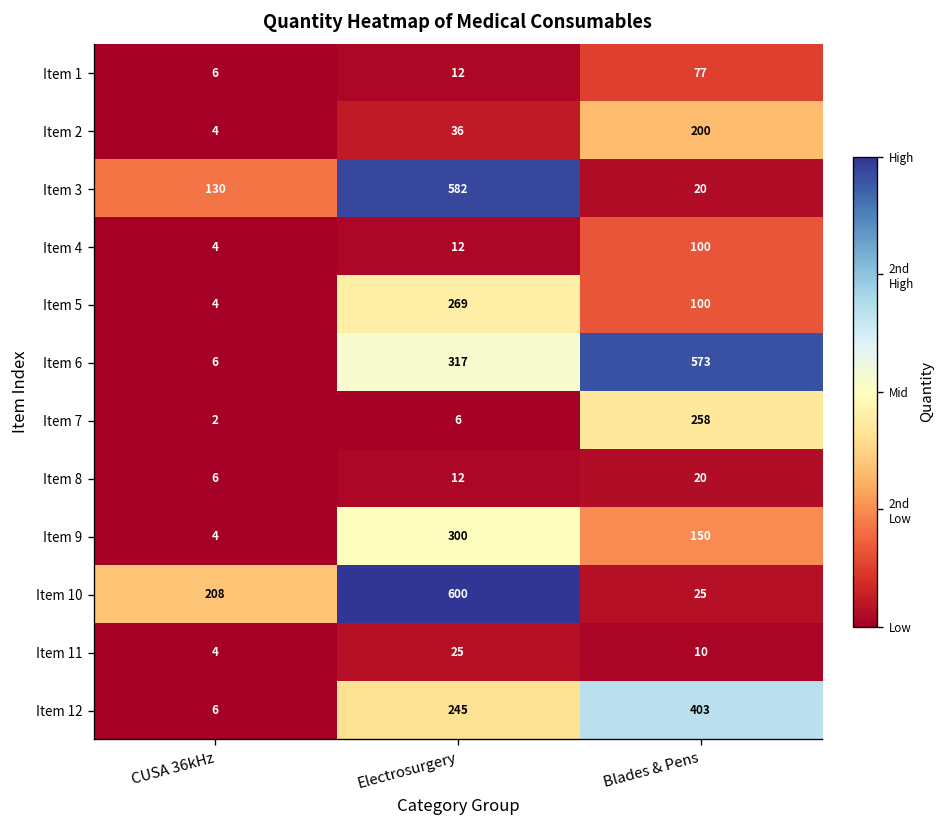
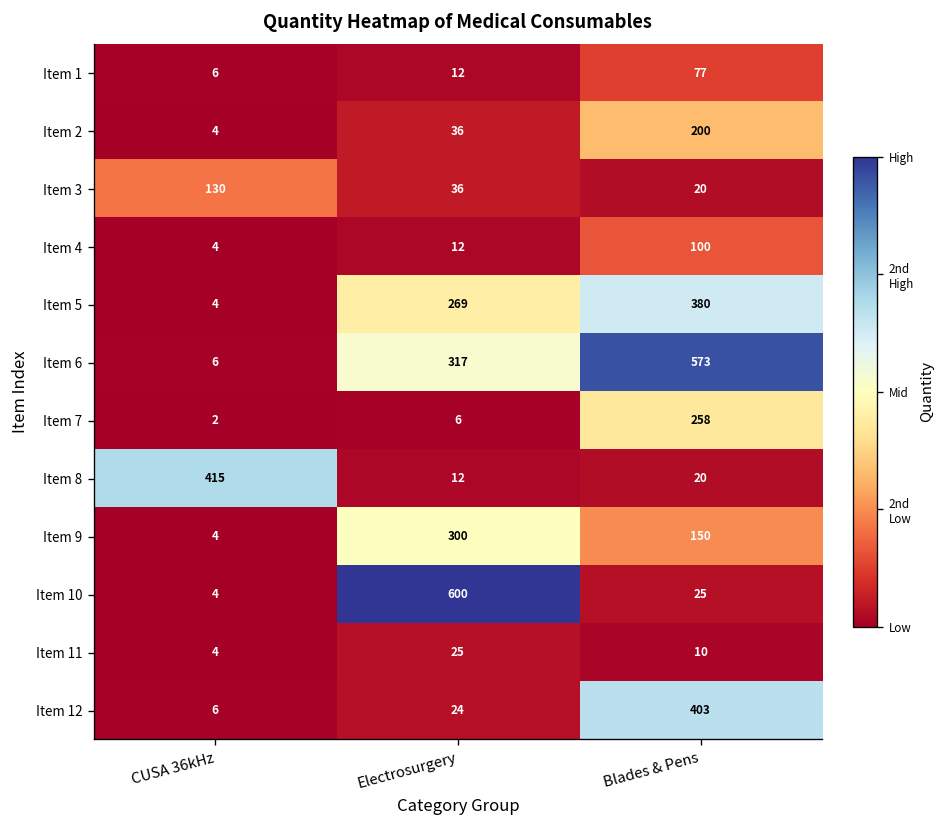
  {
    "Item 1": {
      "CUSA 36kHz": 6,
      "Electrosurgery": 12,
      "Blades & Pens": 77
    },
    "Item 2": {
      "CUSA 36kHz": 4,
      "Electrosurgery": 36,
      "Blades & Pens": 200
    },
    "Item 3": {
      "CUSA 36kHz": 130,
-     "Electrosurgery": 582,
+     "Electrosurgery": 36,
      "Blades & Pens": 20
    },
    "Item 4": {
      "CUSA 36kHz": 4,
      "Electrosurgery": 12,
      "Blades & Pens": 100
    },
    "Item 5": {
      "CUSA 36kHz": 4,
      "Electrosurgery": 269,
-     "Blades & Pens": 100
+     "Blades & Pens": 380
    },
    "Item 6": {
      "CUSA 36kHz": 6,
      "Electrosurgery": 317,
      "Blades & Pens": 573
    },
    "Item 7": {
      "CUSA 36kHz": 2,
      "Electrosurgery": 6,
      "Blades & Pens": 258
    },
    "Item 8": {
-     "CUSA 36kHz": 6,
+     "CUSA 36kHz": 415,
      "Electrosurgery": 12,
      "Blades & Pens": 20
    },
    "Item 9": {
      "CUSA 36kHz": 4,
      "Electrosurgery": 300,
      "Blades & Pens": 150
    },
    "Item 10": {
-     "CUSA 36kHz": 208,
+     "CUSA 36kHz": 4,
      "Electrosurgery": 600,
      "Blades & Pens": 25
    },
    "Item 11": {
      "CUSA 36kHz": 4,
      "Electrosurgery": 25,
      "Blades & Pens": 10
    },
    "Item 12": {
      "CUSA 36kHz": 6,
-     "Electrosurgery": 245,
+     "Electrosurgery": 24,
      "Blades & Pens": 403
    }
  }
